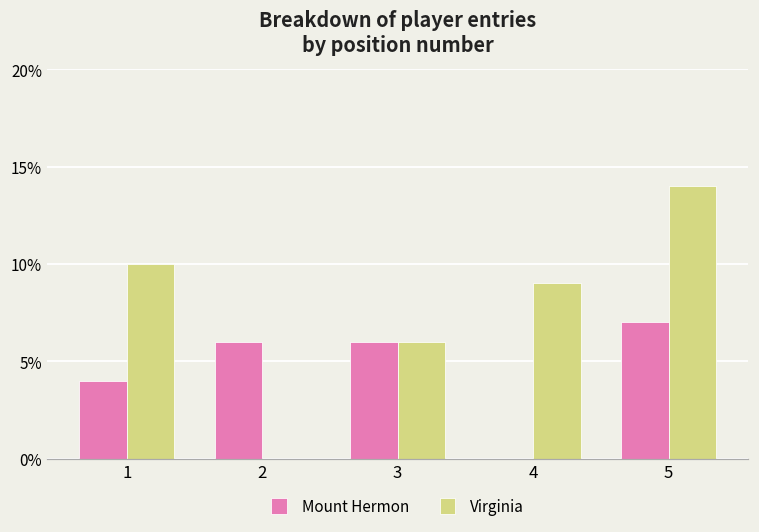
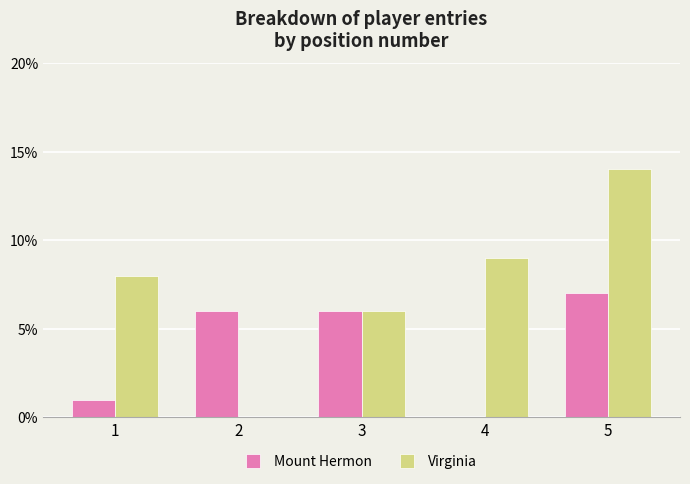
  {
    "Mount Hermon": {
-     "1": "4%",
+     "1": "1%",
      "2": "6%",
      "3": "6%",
      "4": "0%",
      "5": "7%"
    },
    "Virginia": {
-     "1": "10%",
+     "1": "8%",
      "2": "0%",
      "3": "6%",
      "4": "9%",
      "5": "14%"
    }
  }
